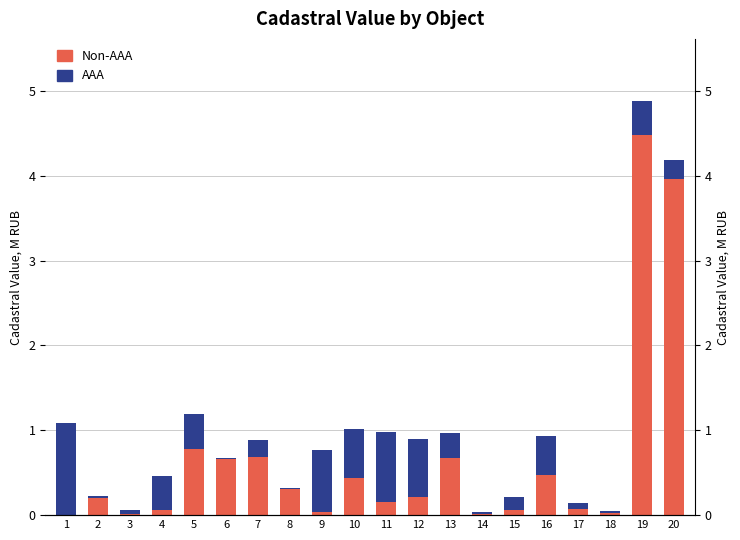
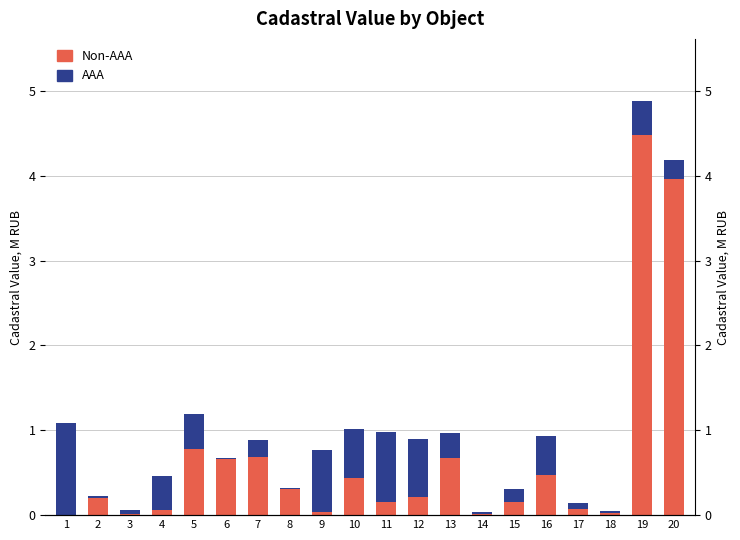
  {
    "Non-AAA": {
      "2": 0.2,
      "4": 0.1,
      "5": 0.8,
      "6": 0.7,
      "7": 0.7,
      "8": 0.3,
      "9": 0.0,
      "10": 0.4,
      "11": 0.2,
      "12": 0.2,
      "13": 0.7,
-     "15": 0.1,
+     "15": 0.2,
      "16": 0.5,
      "17": 0.1,
      "19": 4.5,
      "20": 4.0
    },
    "AAA": {
      "1": 1.1,
      "3": 0.0,
      "4": 0.4,
      "5": 0.4,
      "7": 0.2,
      "9": 0.7,
      "10": 0.6,
      "11": 0.8,
      "12": 0.7,
      "13": 0.3,
      "14": 0.0,
      "15": 0.2,
      "16": 0.5,
      "17": 0.1,
      "19": 0.4,
      "20": 0.2
    }
  }
